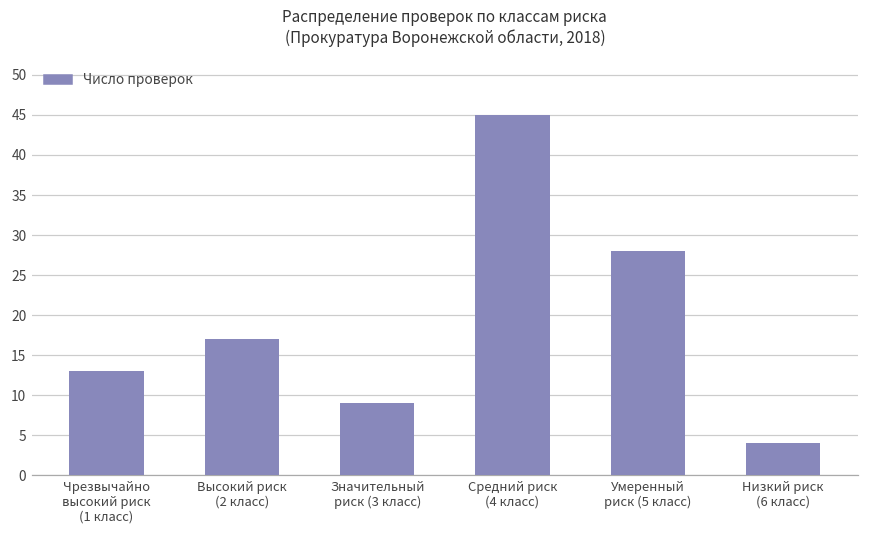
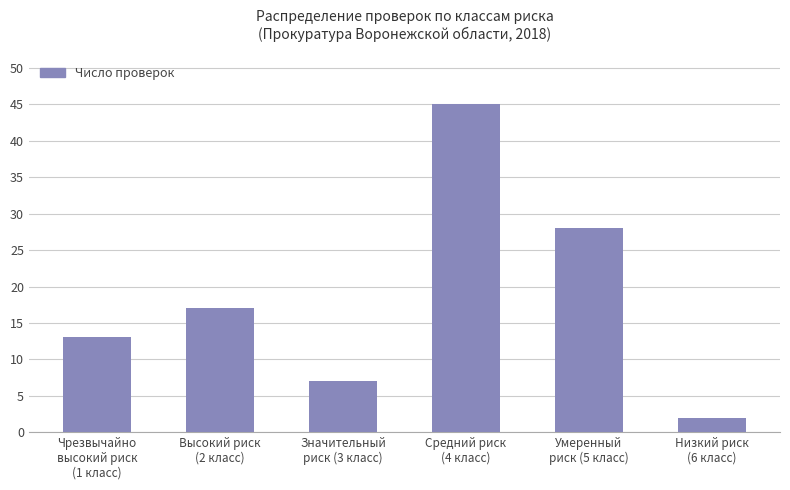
  {
    "Чрезвычайно высокий риск (1 класс)": 13,
    "Высокий риск (2 класс)": 17,
-   "Значительный риск (3 класс)": 9,
+   "Значительный риск (3 класс)": 7,
    "Средний риск (4 класс)": 45,
    "Умеренный риск (5 класс)": 28,
-   "Низкий риск (6 класс)": 4
+   "Низкий риск (6 класс)": 2
  }
